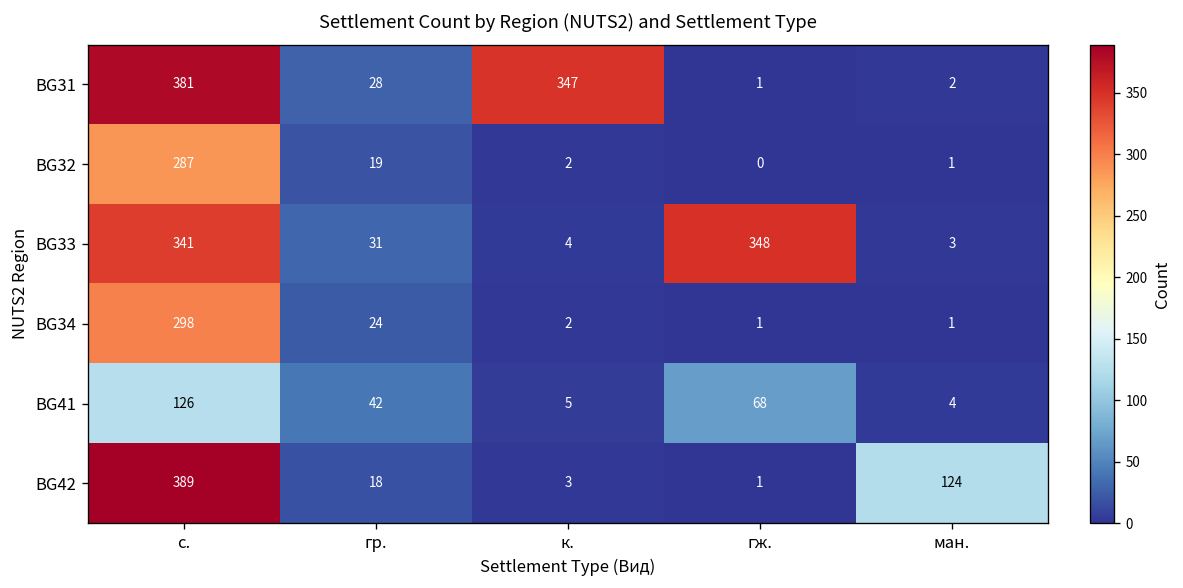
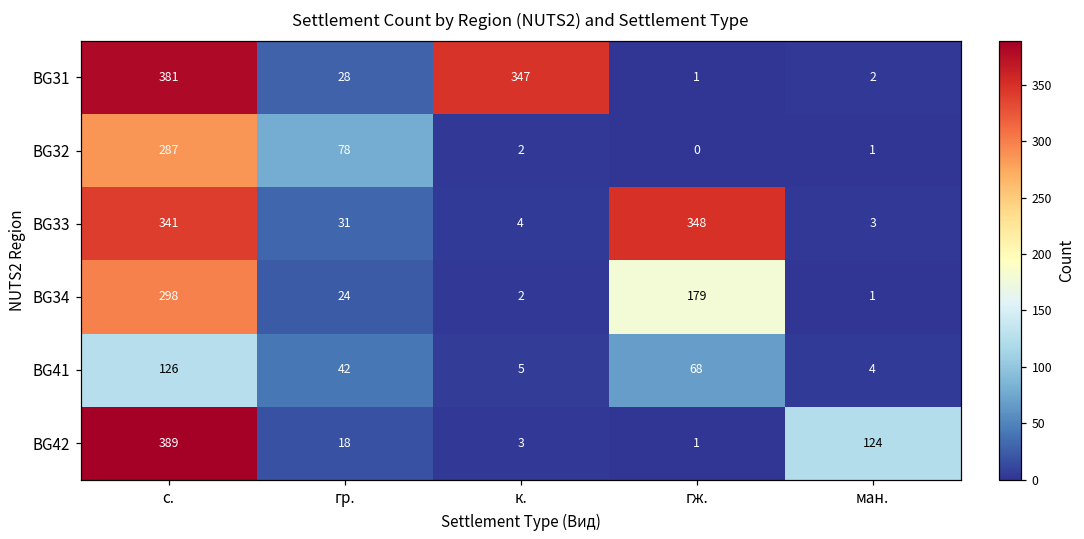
  {
    "BG31": {
      "с.": 381,
      "гр.": 28,
      "к.": 347,
      "гж.": 1,
      "ман.": 2
    },
    "BG32": {
      "с.": 287,
-     "гр.": 19,
+     "гр.": 78,
      "к.": 2,
      "гж.": 0,
      "ман.": 1
    },
    "BG33": {
      "с.": 341,
      "гр.": 31,
      "к.": 4,
      "гж.": 348,
      "ман.": 3
    },
    "BG34": {
      "с.": 298,
      "гр.": 24,
      "к.": 2,
-     "гж.": 1,
+     "гж.": 179,
      "ман.": 1
    },
    "BG41": {
      "с.": 126,
      "гр.": 42,
      "к.": 5,
      "гж.": 68,
      "ман.": 4
    },
    "BG42": {
      "с.": 389,
      "гр.": 18,
      "к.": 3,
      "гж.": 1,
      "ман.": 124
    }
  }
